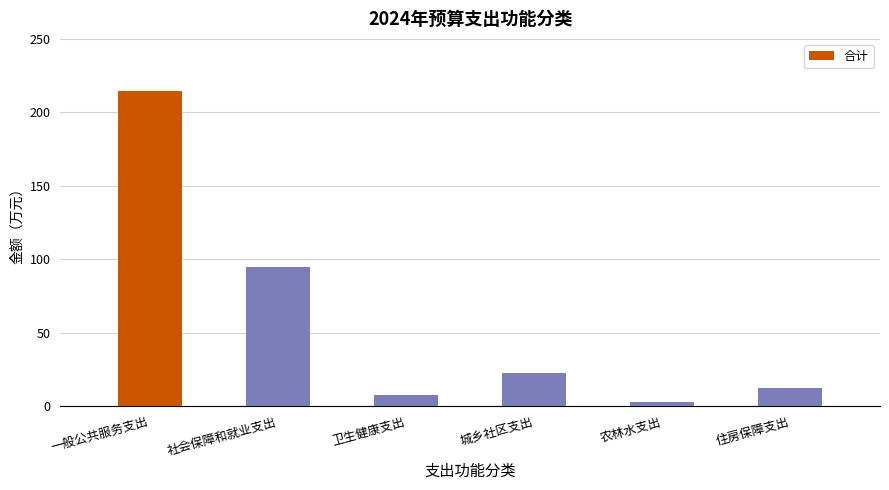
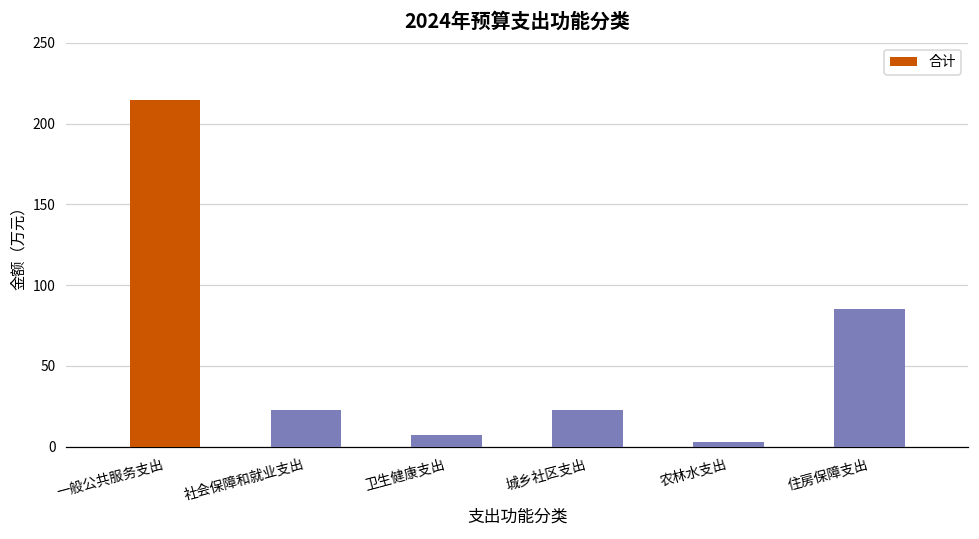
  {
    "一般公共服务支出": 214,
-   "社会保障和就业支出": 95,
+   "社会保障和就业支出": 23,
    "卫生健康支出": 7,
    "城乡社区支出": 23,
    "农林水支出": 3,
-   "住房保障支出": 12
+   "住房保障支出": 85
  }
